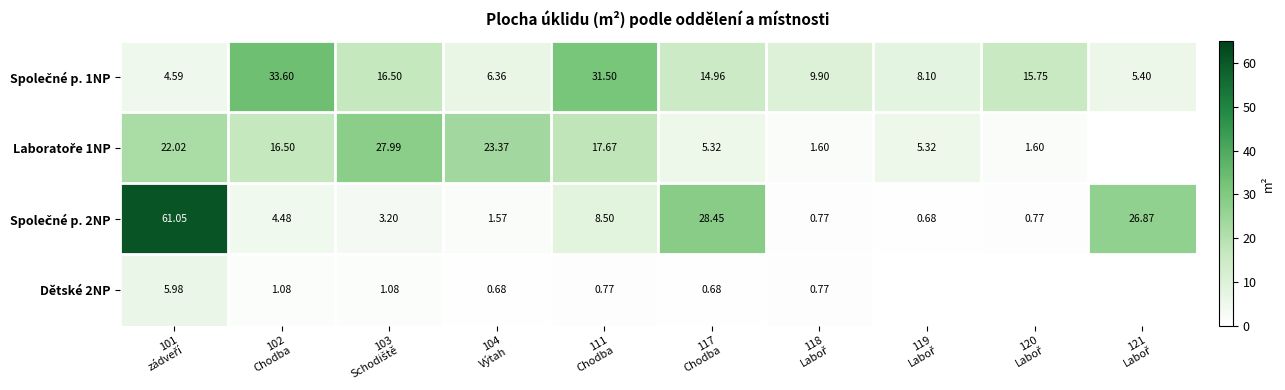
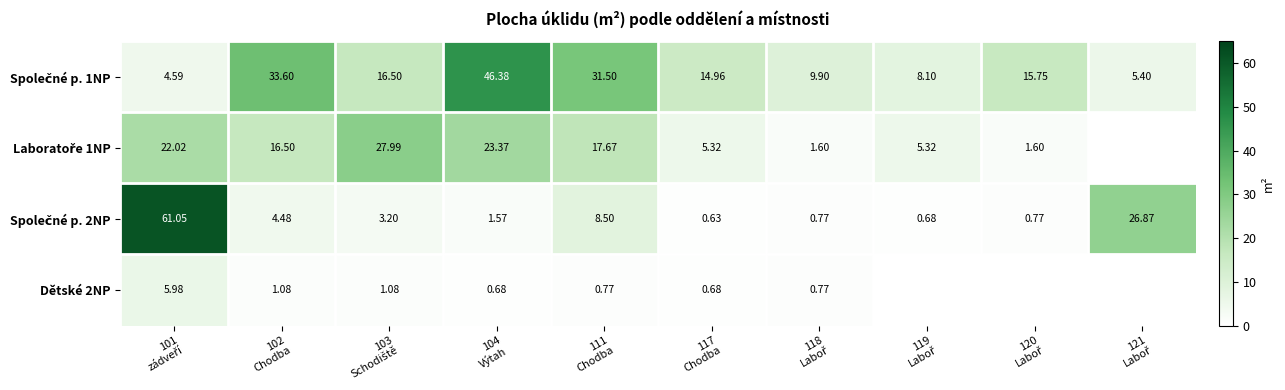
  {
    "Společné p. 1NP": {
      "101 zádveří": 4.59,
      "102 Chodba": 33.60,
      "103 Schodiště": 16.50,
-     "104 Výtah": 6.36,
+     "104 Výtah": 46.38,
      "111 Chodba": 31.50,
      "117 Chodba": 14.96,
      "118 Laboř": 9.90,
      "119 Laboř": 8.10,
      "120 Laboř": 15.75,
      "121 Laboř": 5.40
    },
    "Laboratoře 1NP": {
      "101 zádveří": 22.02,
      "102 Chodba": 16.50,
      "103 Schodiště": 27.99,
      "104 Výtah": 23.37,
      "111 Chodba": 17.67,
      "117 Chodba": 5.32,
      "118 Laboř": 1.60,
      "119 Laboř": 5.32,
      "120 Laboř": 1.60
    },
    "Společné p. 2NP": {
      "101 zádveří": 61.05,
      "102 Chodba": 4.48,
      "103 Schodiště": 3.20,
      "104 Výtah": 1.57,
      "111 Chodba": 8.50,
-     "117 Chodba": 28.45,
+     "117 Chodba": 0.63,
      "118 Laboř": 0.77,
      "119 Laboř": 0.68,
      "120 Laboř": 0.77,
      "121 Laboř": 26.87
    },
    "Dětské 2NP": {
      "101 zádveří": 5.98,
      "102 Chodba": 1.08,
      "103 Schodiště": 1.08,
      "104 Výtah": 0.68,
      "111 Chodba": 0.77,
      "117 Chodba": 0.68,
      "118 Laboř": 0.77
    }
  }
